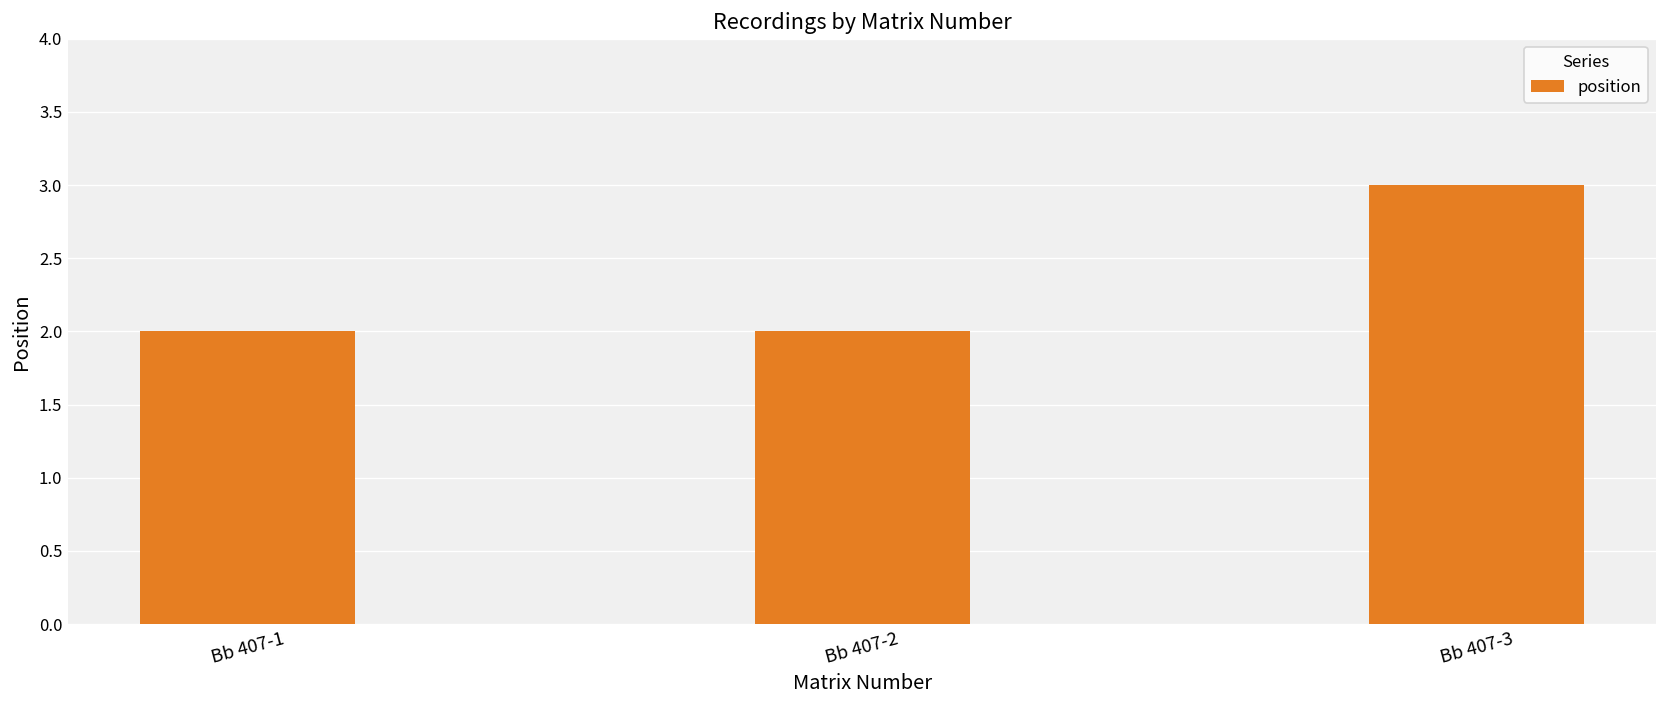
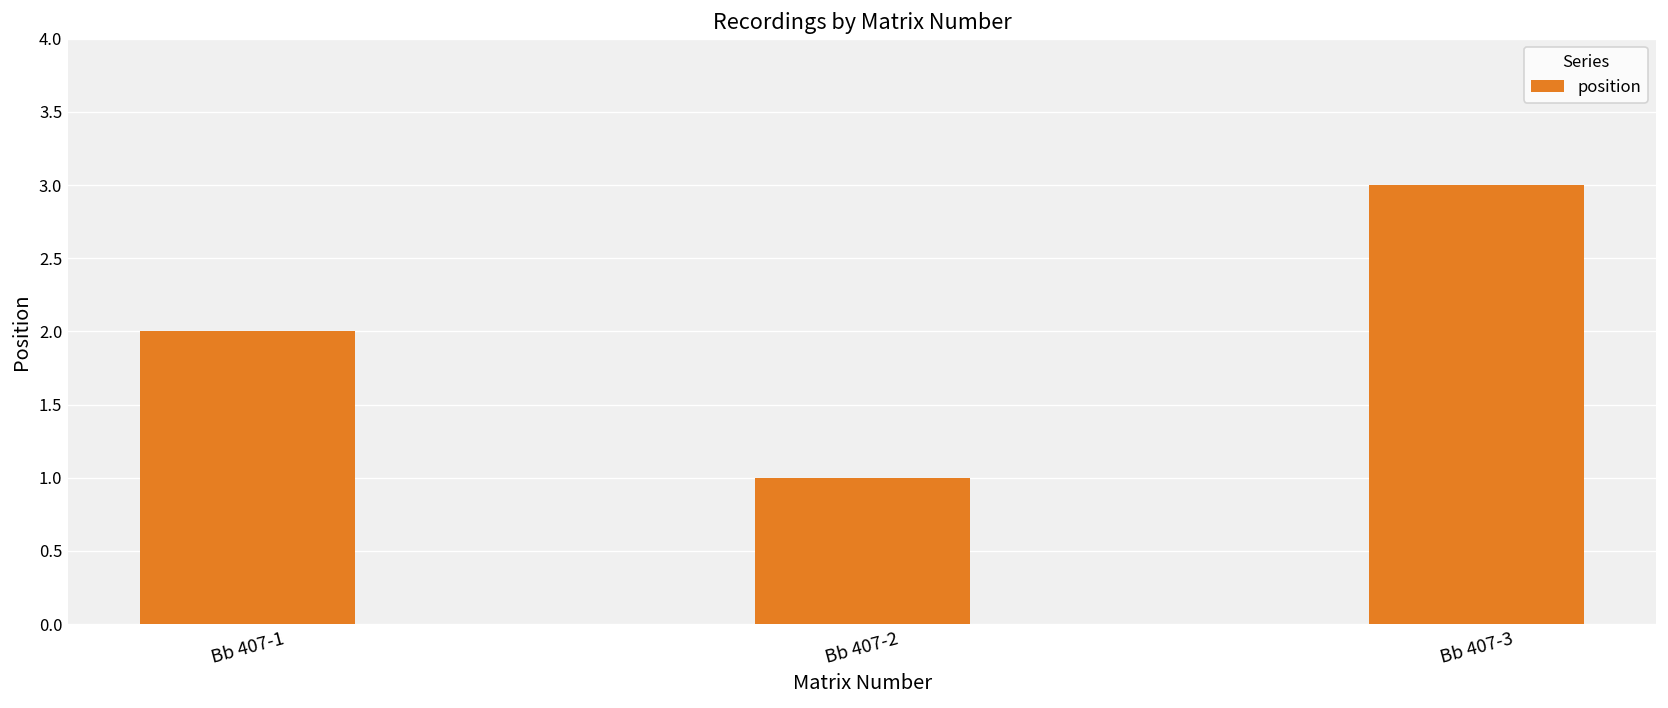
  {
    "Bb 407-1": 2,
-   "Bb 407-2": 2,
+   "Bb 407-2": 1,
    "Bb 407-3": 3
  }
